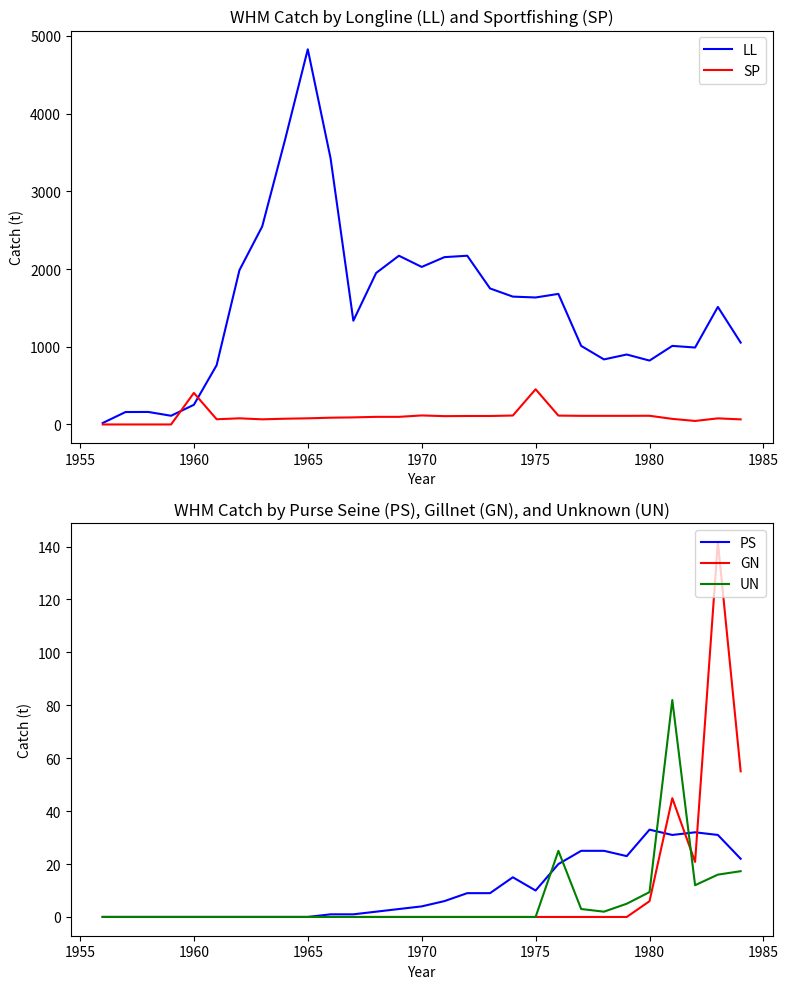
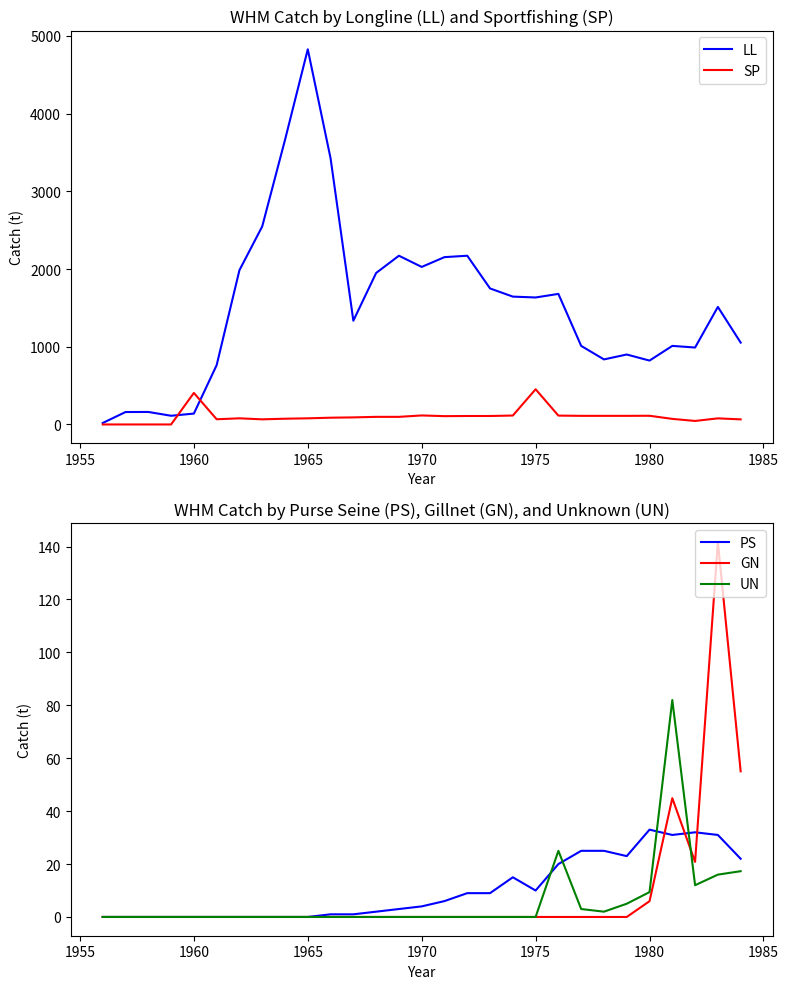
  {
    "WHM Catch by Longline (LL) and Sportfishing (SP)": {
      "LL": {
-       "1960": 300,
+       "1960": 100,
        "1965": 4800,
        "1970": 2000,
        "1975": 1600,
        "1980": 800
      },
      "SP": {
        "1960": 400,
        "1965": 100,
        "1970": 100,
        "1975": 500,
        "1980": 100
      }
    },
    "WHM Catch by Purse Seine (PS), Gillnet (GN), and Unknown (UN)": {
      "PS": {
        "1970": 4,
        "1975": 10,
        "1980": 33
      },
      "GN": {
        "1980": 6
      },
      "UN": {
        "1980": 9
      }
    }
  }
